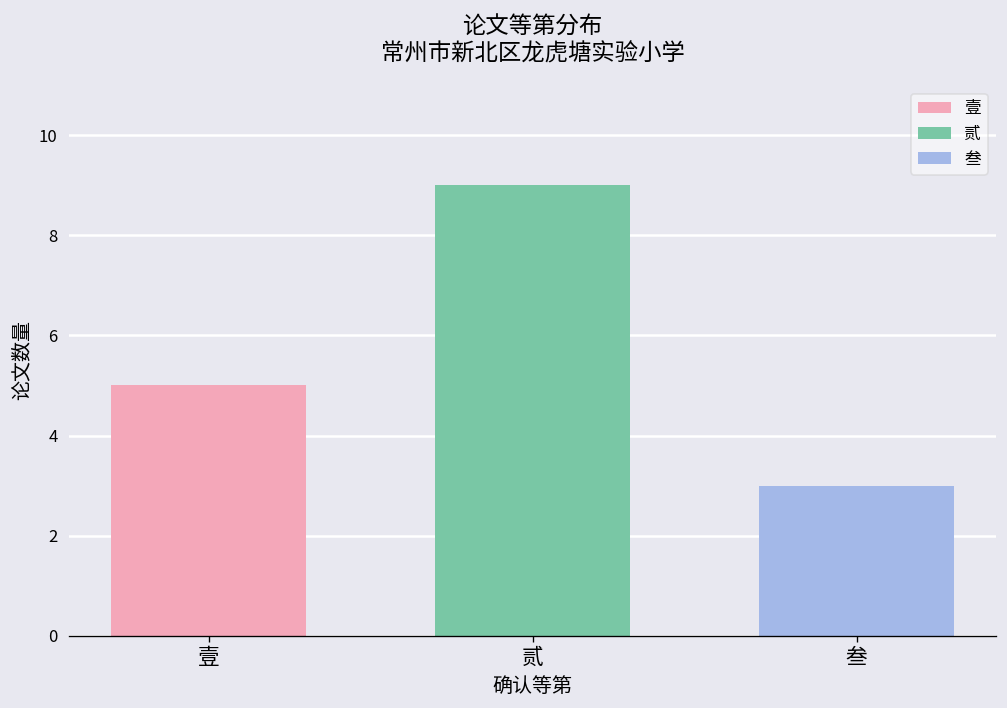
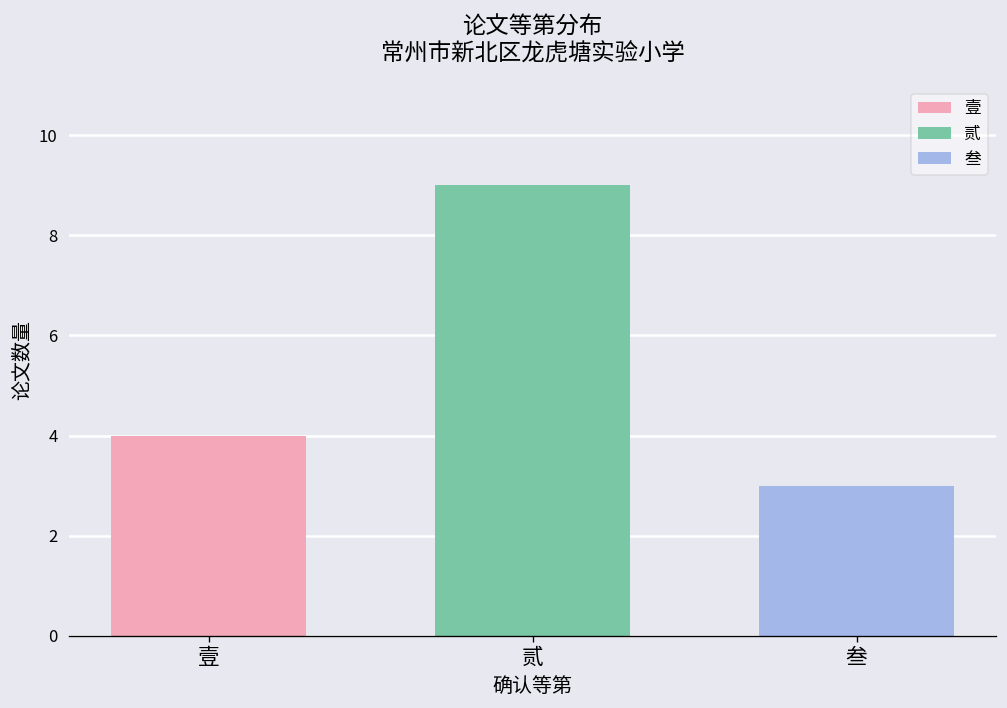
  {
-   "壹": 5,
+   "壹": 4,
    "贰": 9,
    "叁": 3
  }
